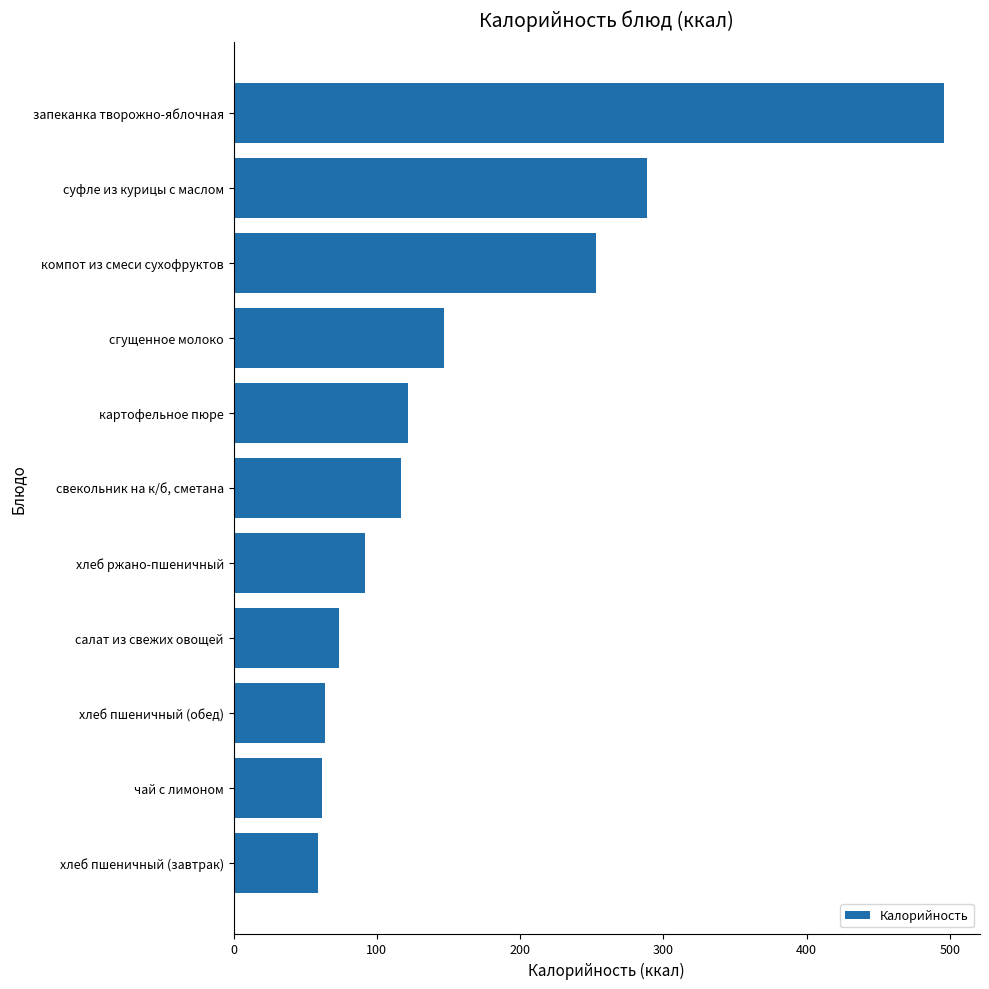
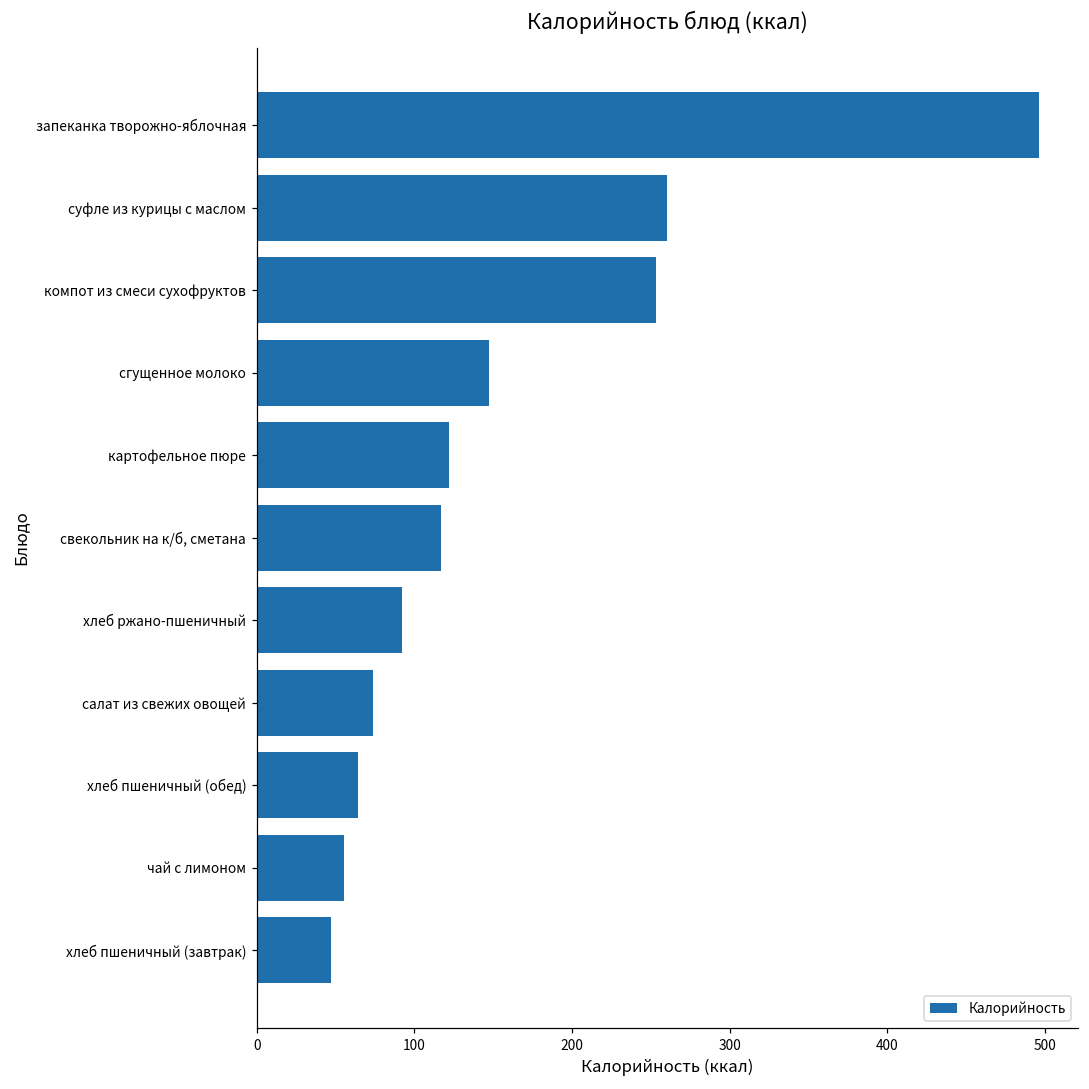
  {
    "запеканка творожно-яблочная": 496,
-   "суфле из курицы с маслом": 289,
+   "суфле из курицы с маслом": 260,
    "компот из смеси сухофруктов": 253,
    "сгущенное молоко": 147,
    "картофельное пюре": 122,
    "свекольник на к/б, сметана": 117,
    "хлеб ржано-пшеничный": 92,
    "салат из свежих овощей": 74,
    "хлеб пшеничный (обед)": 64,
-   "чай с лимоном": 62,
-   "хлеб пшеничный (завтрак)": 59
+   "чай с лимоном": 56,
+   "хлеб пшеничный (завтрак)": 47
  }
